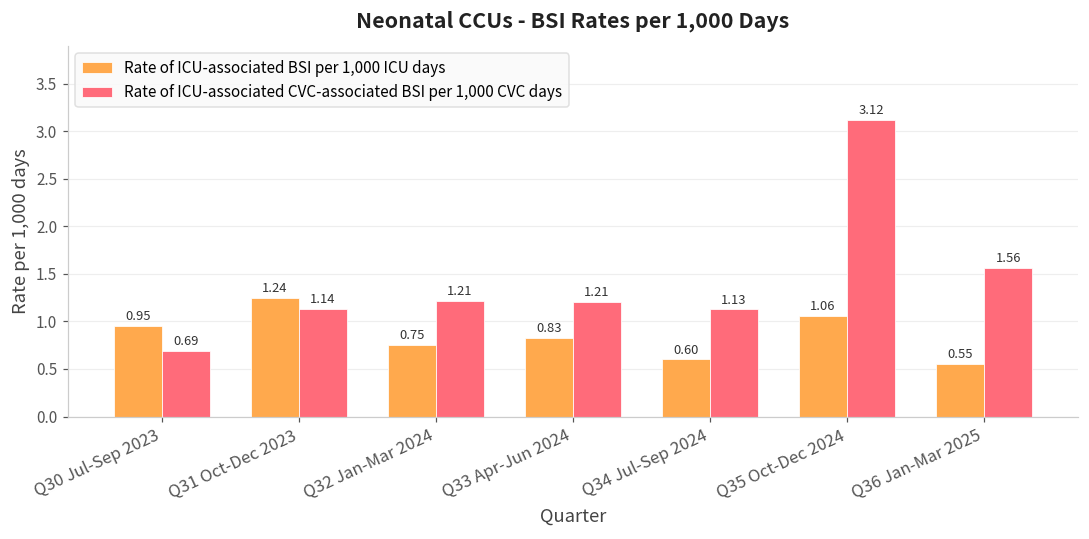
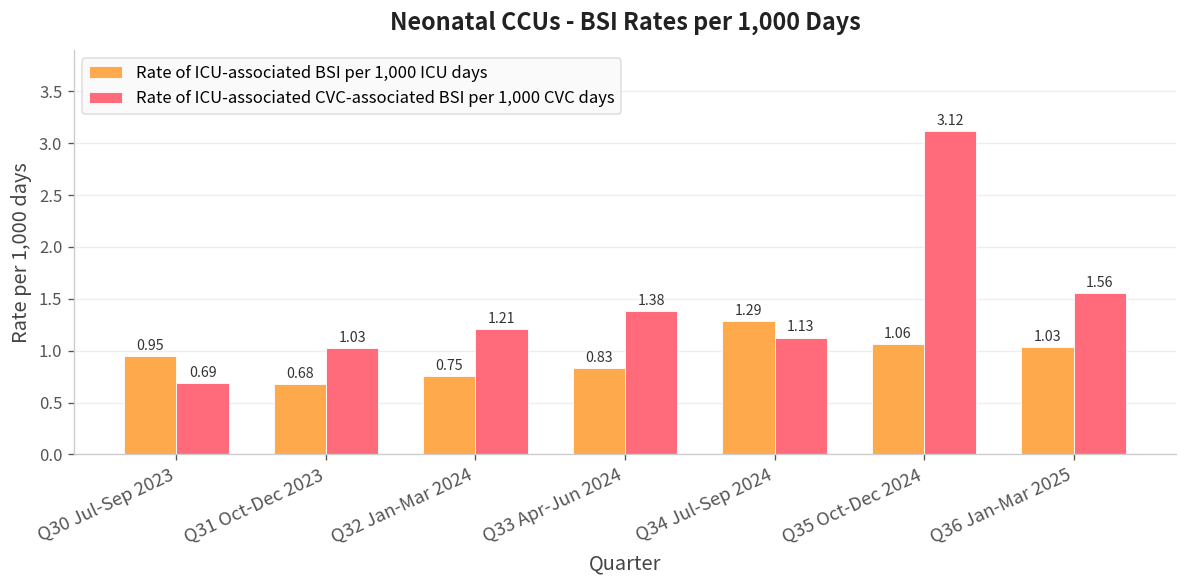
  {
    "Rate of ICU-associated BSI per 1,000 ICU days": {
      "Q30 Jul-Sep 2023": 0.95,
-     "Q31 Oct-Dec 2023": 1.24,
+     "Q31 Oct-Dec 2023": 0.68,
      "Q32 Jan-Mar 2024": 0.75,
      "Q33 Apr-Jun 2024": 0.83,
-     "Q34 Jul-Sep 2024": 0.60,
+     "Q34 Jul-Sep 2024": 1.29,
      "Q35 Oct-Dec 2024": 1.06,
-     "Q36 Jan-Mar 2025": 0.55
+     "Q36 Jan-Mar 2025": 1.03
    },
    "Rate of ICU-associated CVC-associated BSI per 1,000 CVC days": {
      "Q30 Jul-Sep 2023": 0.69,
-     "Q31 Oct-Dec 2023": 1.14,
+     "Q31 Oct-Dec 2023": 1.03,
      "Q32 Jan-Mar 2024": 1.21,
-     "Q33 Apr-Jun 2024": 1.21,
+     "Q33 Apr-Jun 2024": 1.38,
      "Q34 Jul-Sep 2024": 1.13,
      "Q35 Oct-Dec 2024": 3.12,
      "Q36 Jan-Mar 2025": 1.56
    }
  }
